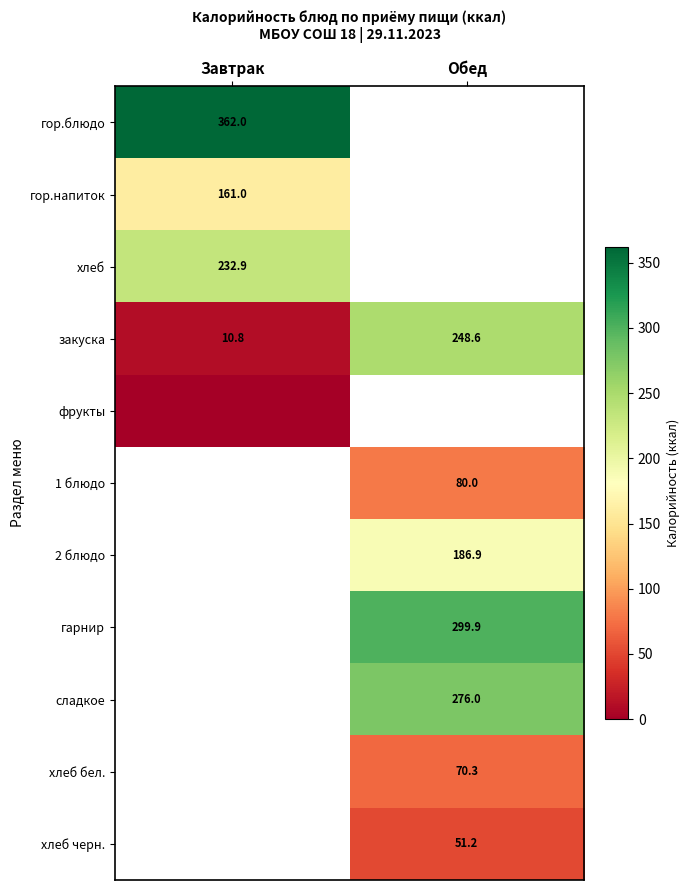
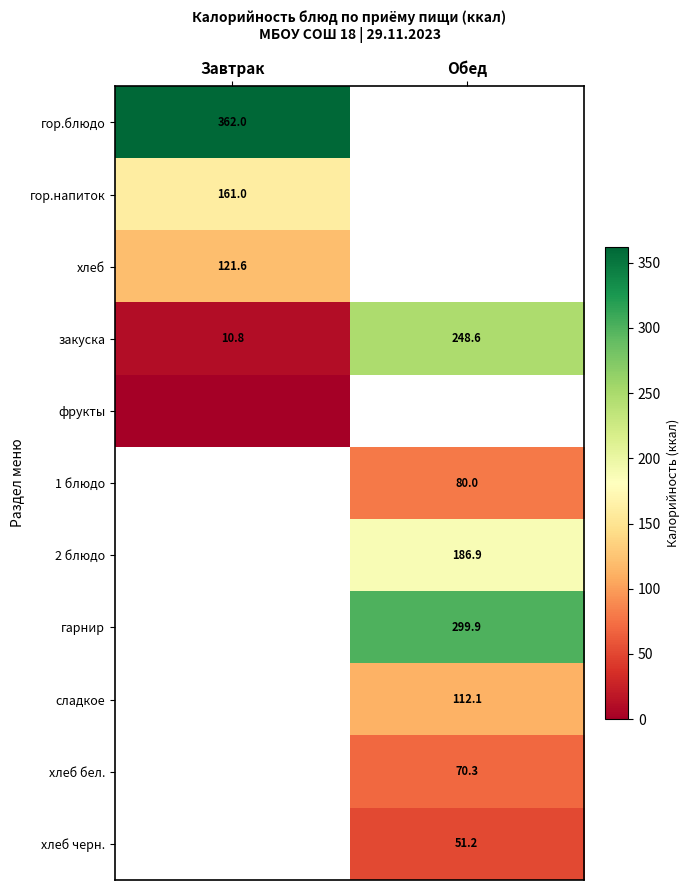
  {
    "гор.блюдо": {
      "Завтрак": 362.0
    },
    "гор.напиток": {
      "Завтрак": 161.0
    },
    "хлеб": {
-     "Завтрак": 232.9
+     "Завтрак": 121.6
    },
    "закуска": {
      "Завтрак": 10.8,
      "Обед": 248.6
    },
    "1 блюдо": {
      "Обед": 80.0
    },
    "2 блюдо": {
      "Обед": 186.9
    },
    "гарнир": {
      "Обед": 299.9
    },
    "сладкое": {
-     "Обед": 276.0
+     "Обед": 112.1
    },
    "хлеб бел.": {
      "Обед": 70.3
    },
    "хлеб черн.": {
      "Обед": 51.2
    }
  }
